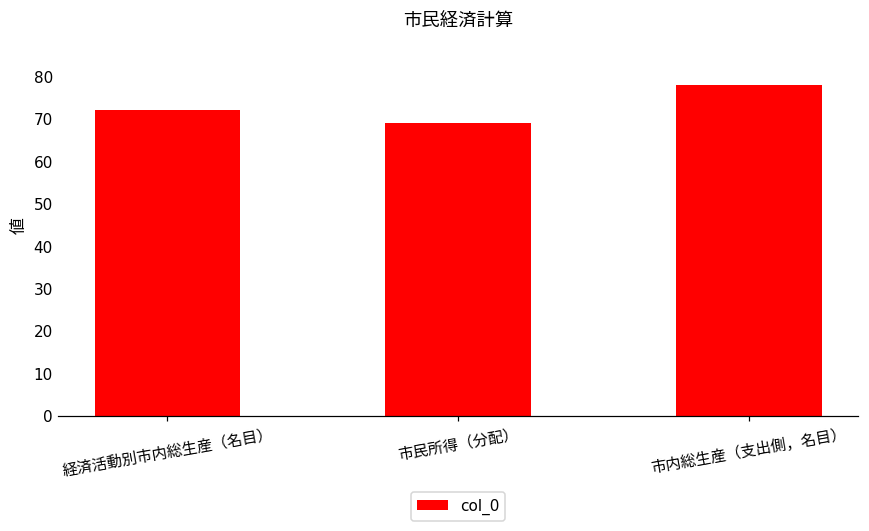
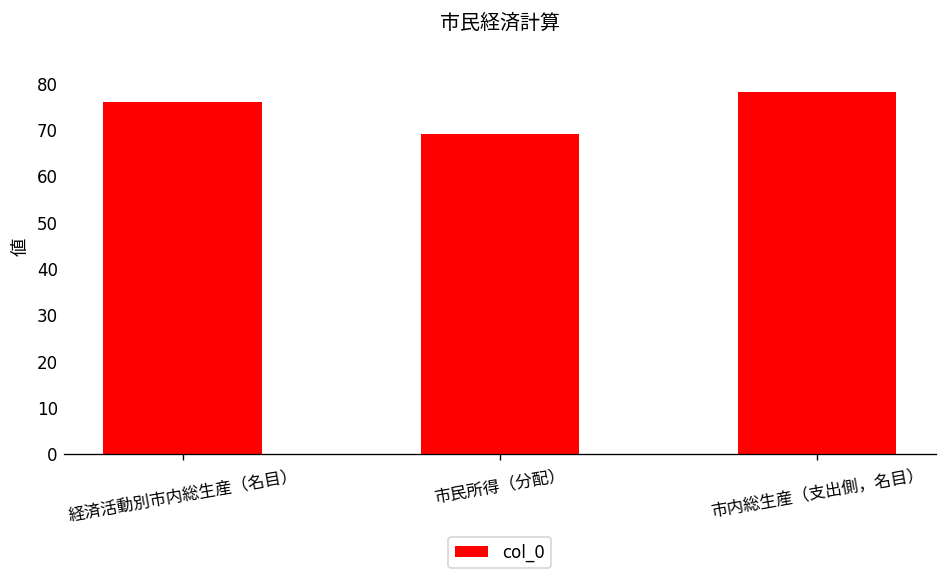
  {
-   "経済活動別市内総生産（名目）": 72,
+   "経済活動別市内総生産（名目）": 76,
    "市民所得（分配）": 69,
    "市内総生産（支出側，名目）": 78
  }
